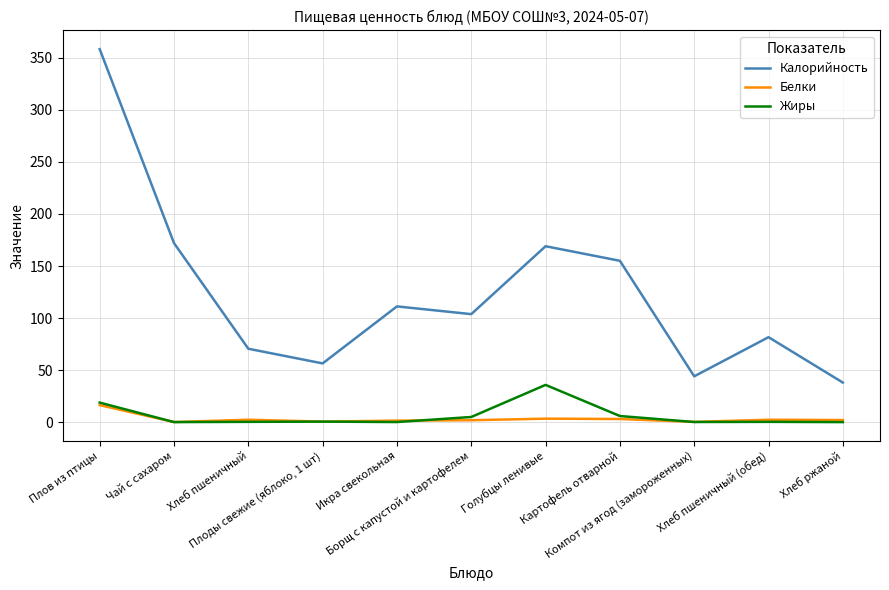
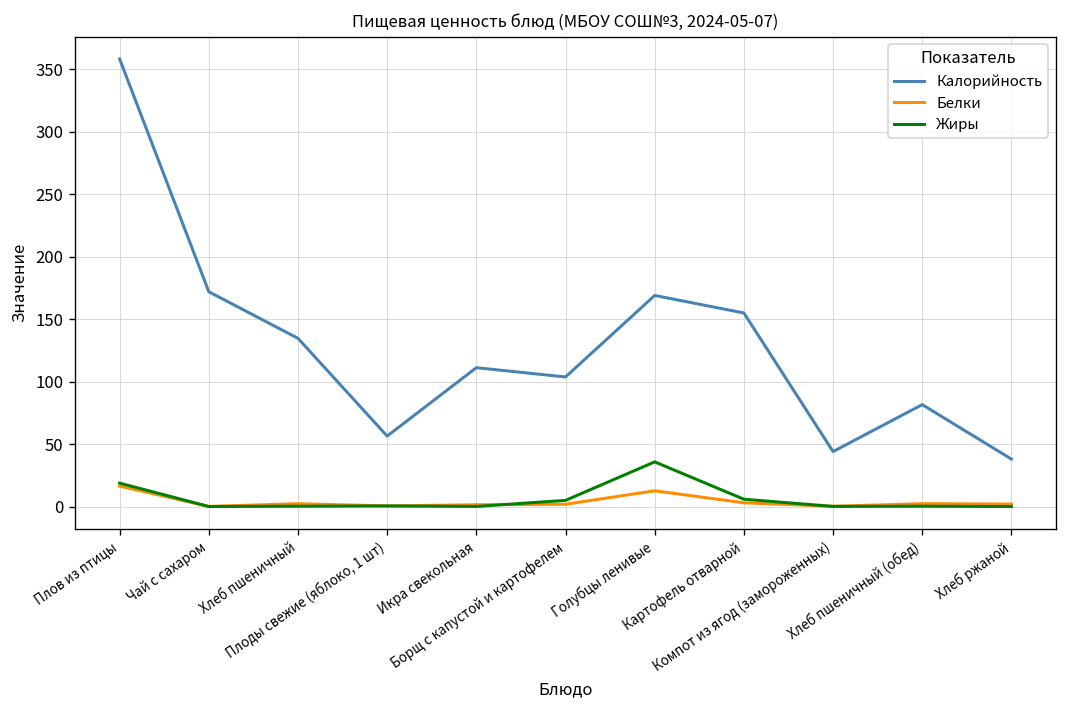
  {
    "Калорийность": {
      "Плов из птицы": 358,
      "Чай с сахаром": 172,
-     "Хлеб пшеничный": 71,
+     "Хлеб пшеничный": 135,
      "Плоды свежие (яблоко, 1 шт)": 56,
      "Икра свекольная": 111,
      "Борщ с капустой и картофелем": 104,
      "Голубцы ленивые": 169,
      "Картофель отварной": 155,
      "Компот из ягод (замороженных)": 44,
      "Хлеб пшеничный (обед)": 82,
      "Хлеб ржаной": 38
    },
    "Белки": {
      "Борщ с капустой и картофелем": 2,
-     "Голубцы ленивые": 3,
+     "Голубцы ленивые": 13,
      "Картофель отварной": 3
    },
    "Жиры": {
      "Борщ с капустой и картофелем": 5,
      "Голубцы ленивые": 36,
      "Картофель отварной": 6
    }
  }
